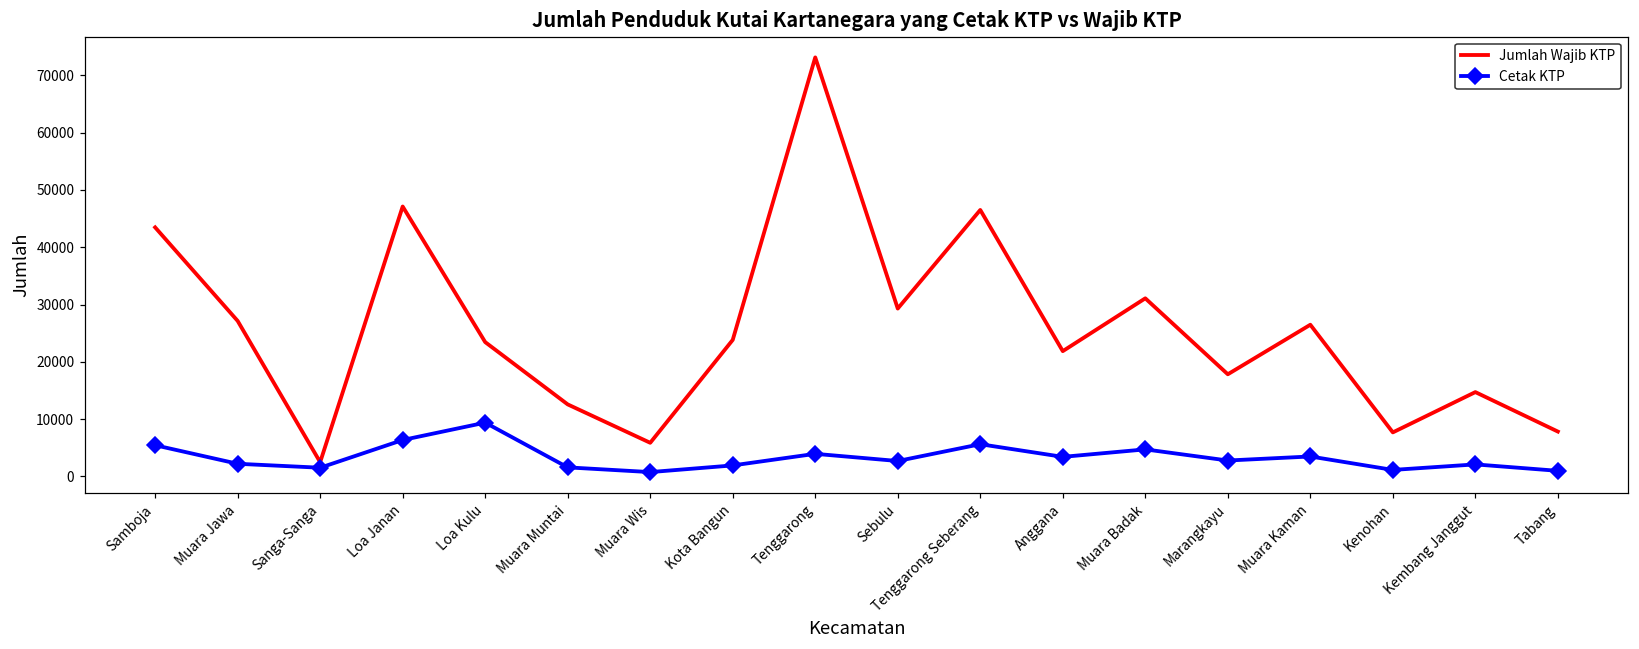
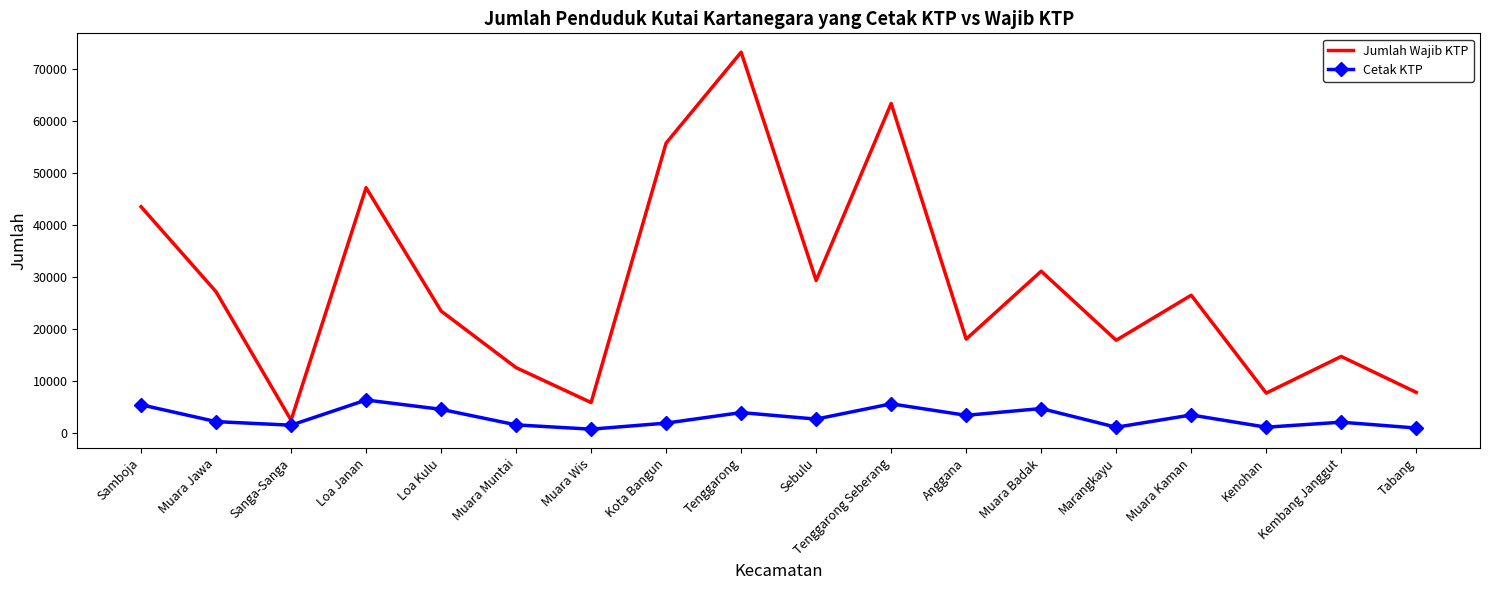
  {
    "Jumlah Wajib KTP": {
      "Samboja": 43000,
      "Muara Jawa": 27000,
      "Sanga-Sanga": 2000,
      "Loa Janan": 47000,
      "Loa Kulu": 23000,
      "Muara Muntai": 13000,
      "Muara Wis": 6000,
-     "Kota Bangun": 24000,
+     "Kota Bangun": 56000,
      "Tenggarong": 73000,
      "Sebulu": 29000,
-     "Tenggarong Seberang": 47000,
-     "Anggana": 22000,
+     "Tenggarong Seberang": 63000,
+     "Anggana": 18000,
      "Muara Badak": 31000,
      "Marangkayu": 18000,
      "Muara Kaman": 26000,
      "Kenohan": 8000,
      "Kembang Janggut": 15000,
      "Tabang": 8000
    },
    "Cetak KTP": {
      "Samboja": 5000,
      "Muara Jawa": 2000,
      "Sanga-Sanga": 2000,
      "Loa Janan": 6000,
-     "Loa Kulu": 9000,
+     "Loa Kulu": 5000,
      "Muara Muntai": 2000,
      "Muara Wis": 1000,
      "Kota Bangun": 2000,
      "Tenggarong": 4000,
      "Sebulu": 3000,
      "Tenggarong Seberang": 6000,
      "Anggana": 3000,
      "Muara Badak": 5000,
-     "Marangkayu": 3000,
+     "Marangkayu": 1000,
      "Muara Kaman": 3000,
      "Kenohan": 1000,
      "Kembang Janggut": 2000,
      "Tabang": 1000
    }
  }
